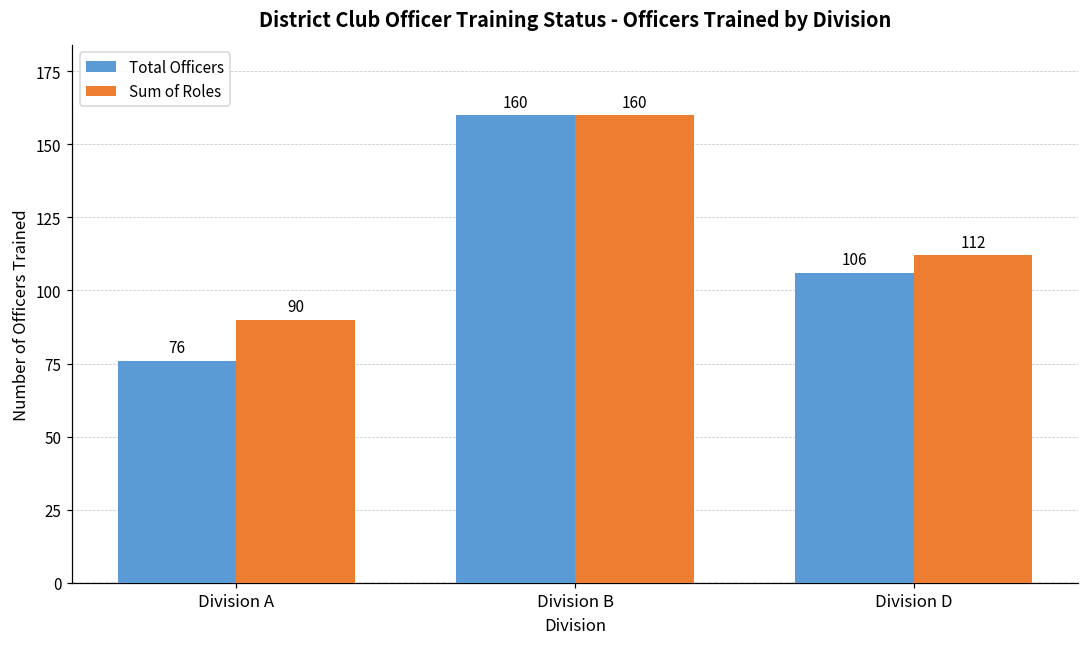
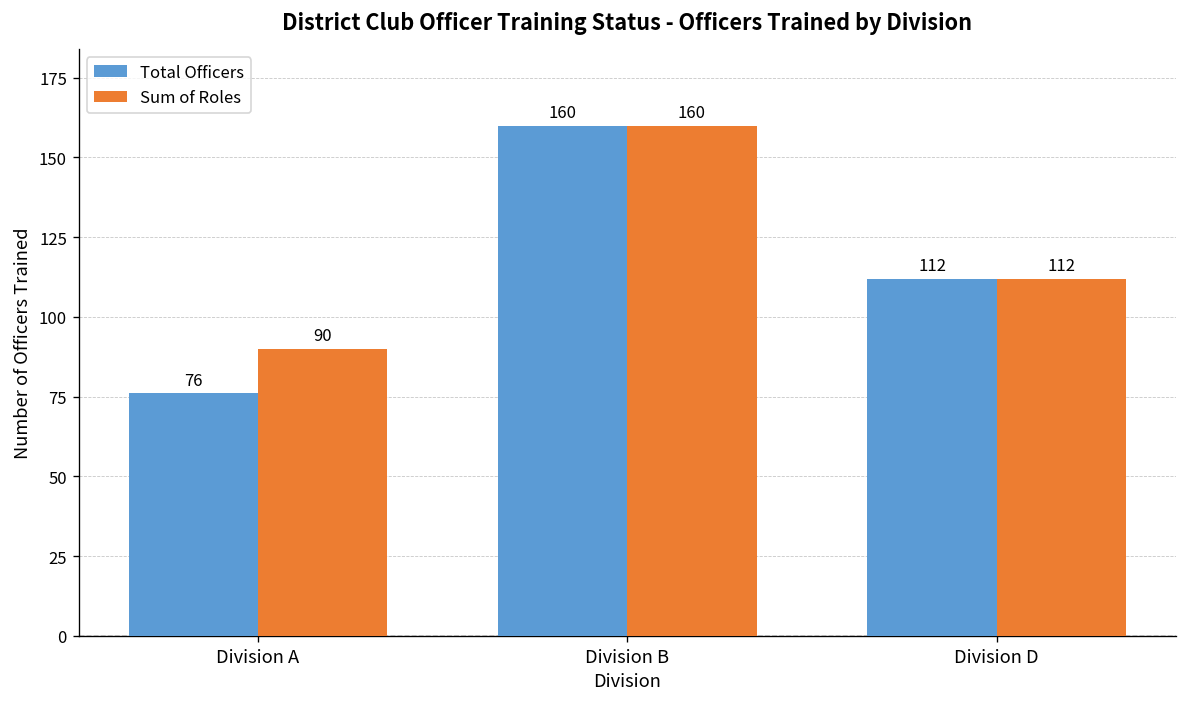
  {
    "Total Officers": {
      "Division A": 76,
      "Division B": 160,
-     "Division D": 106
+     "Division D": 112
    },
    "Sum of Roles": {
      "Division A": 90,
      "Division B": 160,
      "Division D": 112
    }
  }
